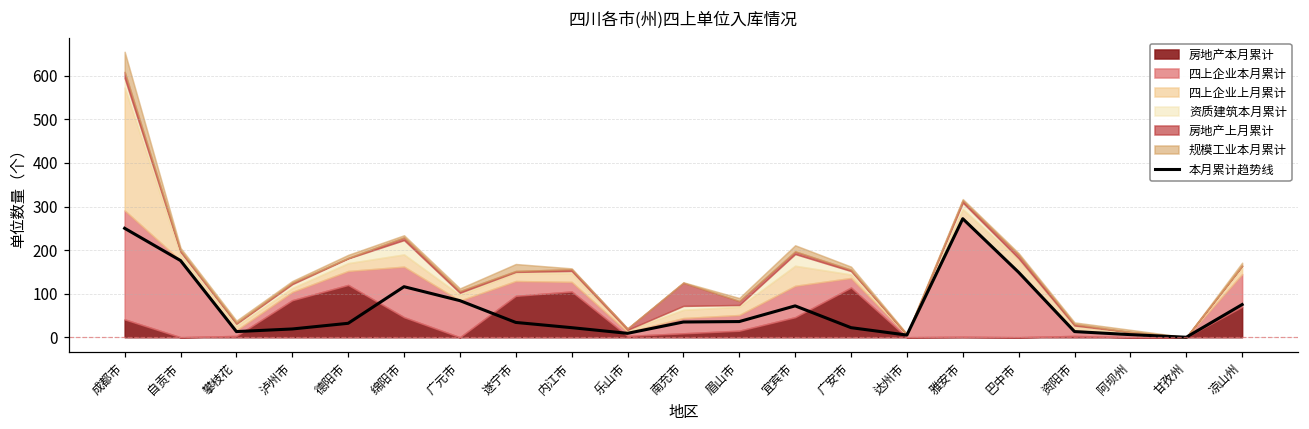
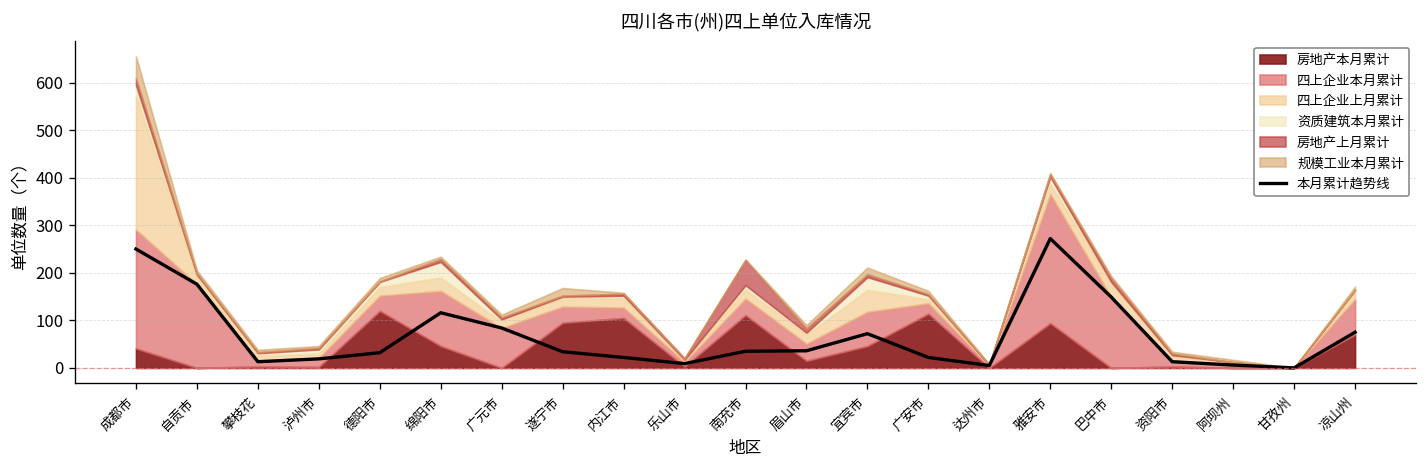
  {
    "本月累计趋势线": {
      "成都市": 250,
      "德阳市": 30,
      "绵阳市": 120,
      "遂宁市": 30,
      "内江市": 20,
      "南充市": 40,
      "眉山市": 40,
      "宜宾市": 70,
      "广安市": 20
    },
    "房地产本月累计": {
      "成都市": 40,
      "自贡市": 0,
-     "泸州市": 90,
+     "泸州市": 0,
      "德阳市": 120,
      "绵阳市": 50,
      "广元市": 0,
      "遂宁市": 100,
      "内江市": 110,
-     "南充市": 10,
+     "南充市": 110,
      "眉山市": 20,
      "宜宾市": 50,
      "广安市": 110,
-     "雅安市": 0,
+     "雅安市": 90,
      "巴中市": 0
    },
    "房地产上月累计": {
      "成都市": 10,
      "眉山市": 10
    }
  }
